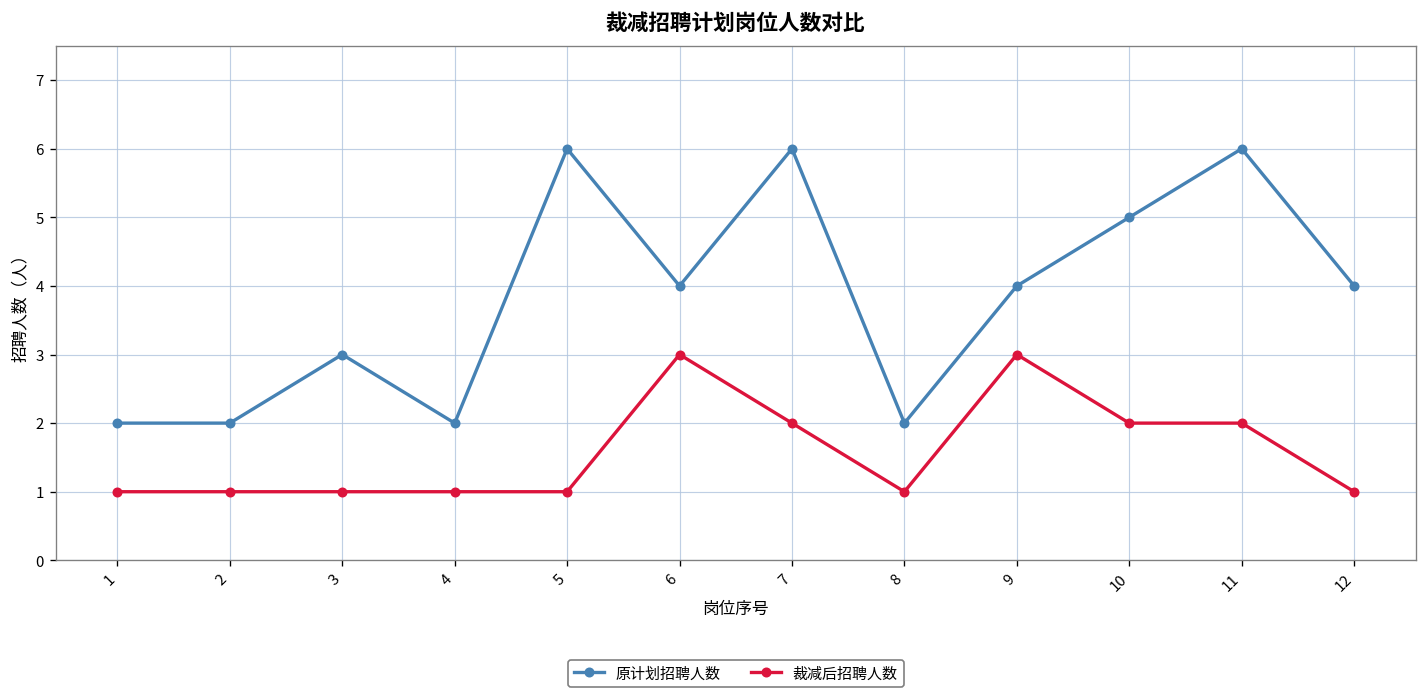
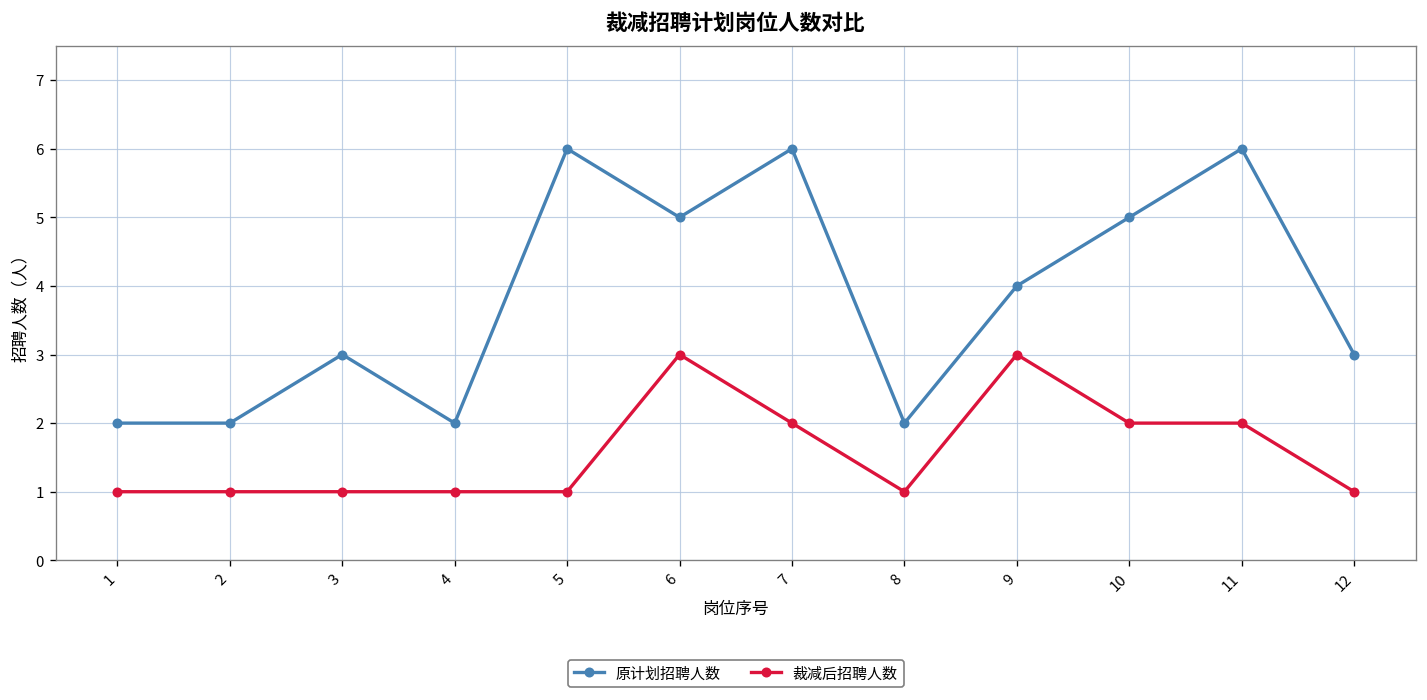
  {
    "原计划招聘人数": {
      "1": 2,
      "2": 2,
      "3": 3,
      "4": 2,
      "5": 6,
-     "6": 4,
+     "6": 5,
      "7": 6,
      "8": 2,
      "9": 4,
      "10": 5,
      "11": 6,
-     "12": 4
+     "12": 3
    },
    "裁减后招聘人数": {
      "1": 1,
      "2": 1,
      "3": 1,
      "4": 1,
      "5": 1,
      "6": 3,
      "7": 2,
      "8": 1,
      "9": 3,
      "10": 2,
      "11": 2,
      "12": 1
    }
  }
